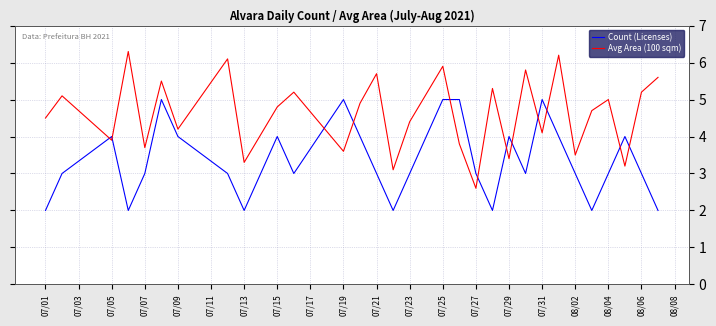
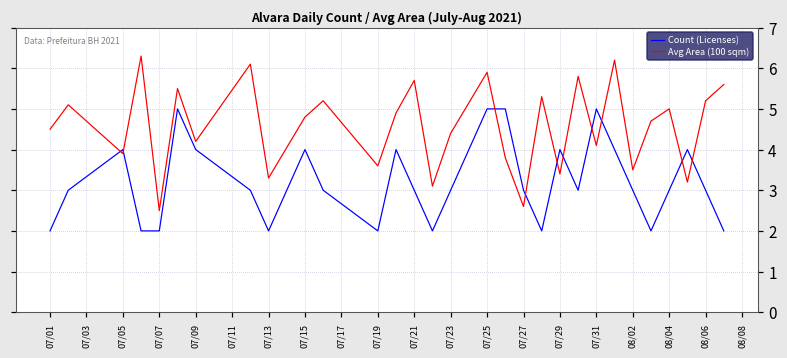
  {
    "Count (Licenses)": {
      "07/01": 2,
      "07/05": 4,
-     "07/07": 3,
+     "07/07": 2,
      "07/09": 4,
      "07/13": 2,
      "07/15": 4,
-     "07/19": 5,
+     "07/19": 2,
      "07/21": 3,
      "07/23": 3,
      "07/25": 5,
      "07/27": 3,
      "07/29": 4,
      "07/31": 5,
      "08/02": 3,
      "08/04": 3,
      "08/06": 3
    },
    "Avg Area (100 sqm)": {
      "07/01": 4.5,
      "07/05": 3.9,
-     "07/07": 3.7,
+     "07/07": 2.5,
      "07/09": 4.2,
      "07/13": 3.3,
      "07/15": 4.8,
      "07/19": 3.6,
      "07/21": 5.7,
      "07/23": 4.4,
      "07/25": 5.9,
      "07/27": 2.6,
      "07/29": 3.4,
      "07/31": 4.1,
      "08/02": 3.5,
      "08/04": 5.0,
      "08/06": 5.2
    }
  }
